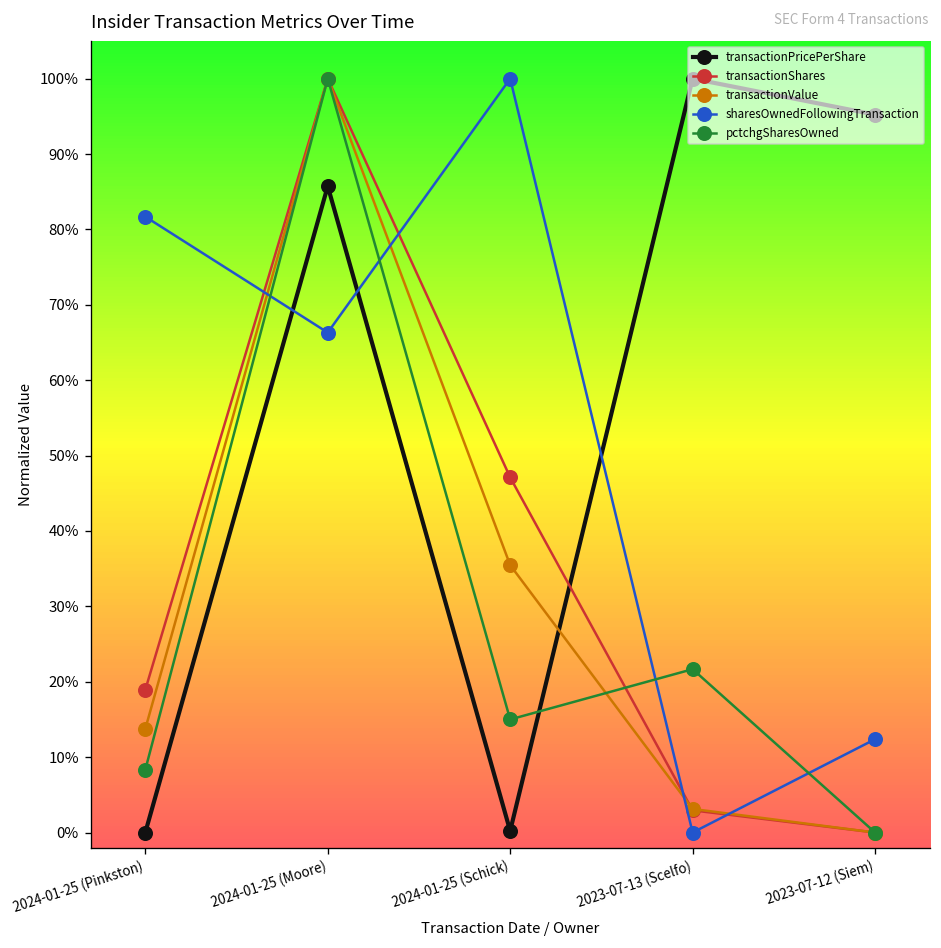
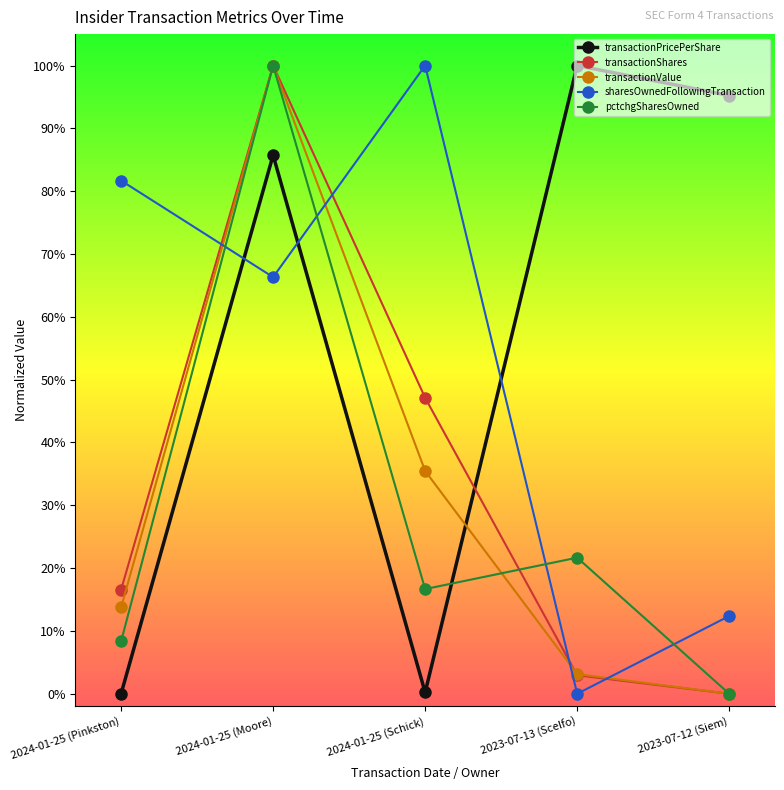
  {
    "transactionPricePerShare": {
      "2024-01-25 (Pinkston)": "0%",
      "2024-01-25 (Moore)": "86%",
      "2024-01-25 (Schick)": "0%"
    },
    "transactionShares": {
-     "2024-01-25 (Pinkston)": "19%",
+     "2024-01-25 (Pinkston)": "17%",
      "2024-01-25 (Schick)": "47%"
    },
    "transactionValue": {
      "2024-01-25 (Pinkston)": "14%",
      "2024-01-25 (Schick)": "35%"
    },
    "sharesOwnedFollowingTransaction": {
      "2024-01-25 (Pinkston)": "82%",
      "2024-01-25 (Moore)": "66%",
      "2024-01-25 (Schick)": "100%",
      "2023-07-13 (Scelfo)": "0%",
      "2023-07-12 (Siem)": "12%"
    },
    "pctchgSharesOwned": {
      "2024-01-25 (Pinkston)": "8%",
-     "2024-01-25 (Schick)": "15%",
+     "2024-01-25 (Schick)": "17%",
      "2023-07-13 (Scelfo)": "22%"
    }
  }
